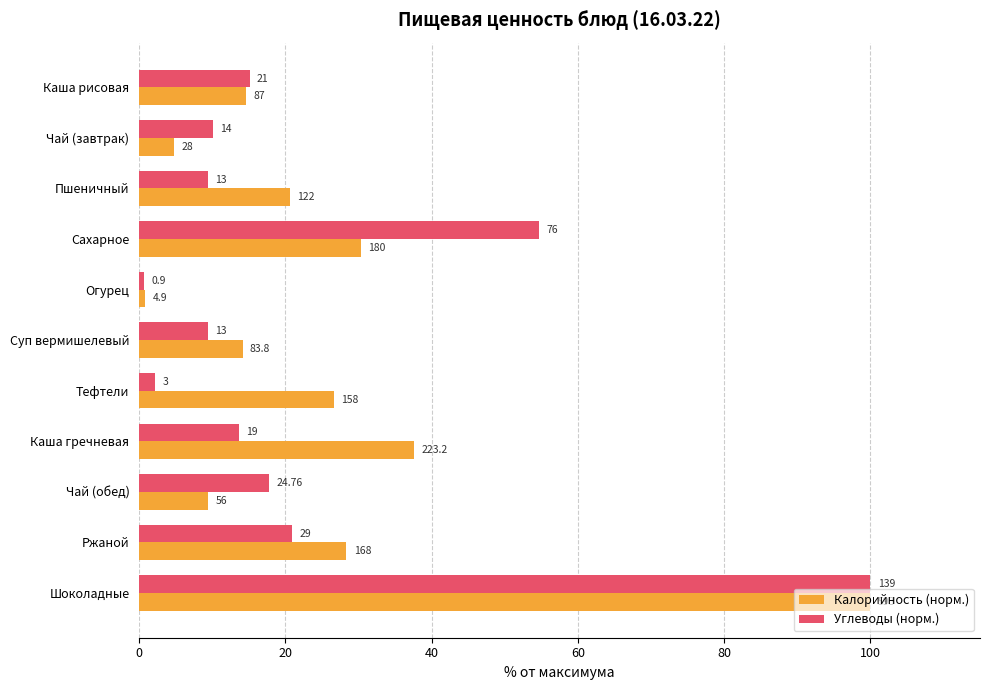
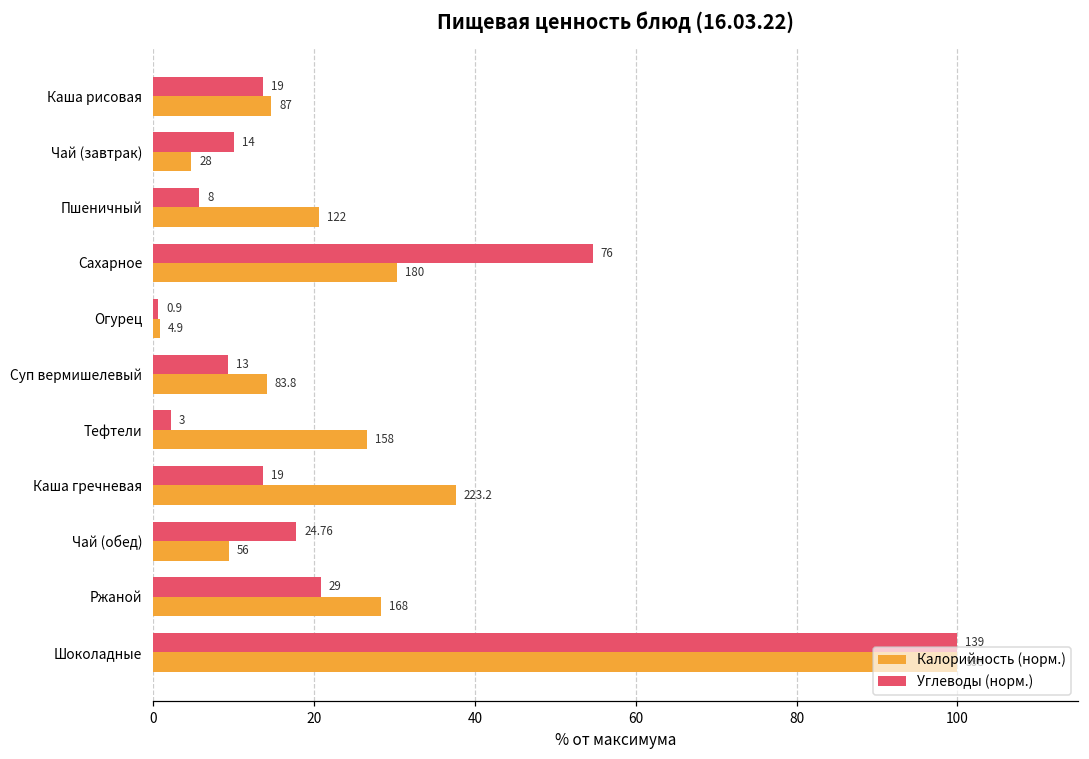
  {
    "Углеводы (норм.)": {
-     "Каша рисовая": 21,
-     "Пшеничный": 13
+     "Каша рисовая": 19,
+     "Пшеничный": 8
    }
  }
